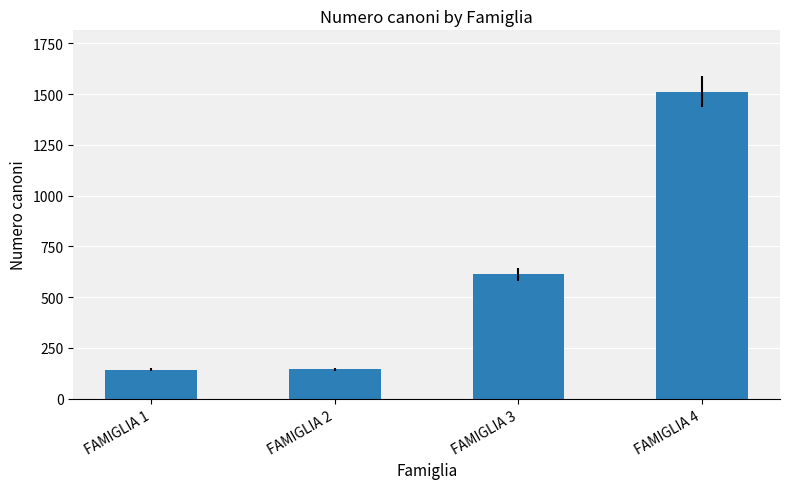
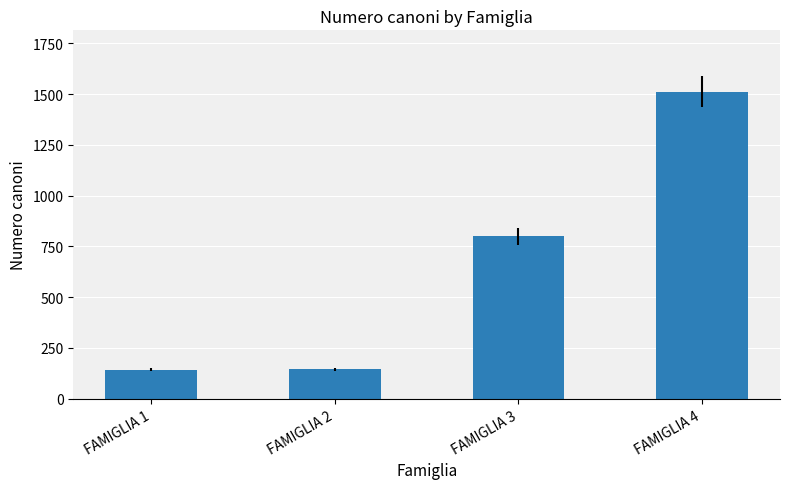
  {
    "FAMIGLIA 1": 140,
    "FAMIGLIA 2": 140,
-   "FAMIGLIA 3": 610,
+   "FAMIGLIA 3": 800,
    "FAMIGLIA 4": 1510
  }
